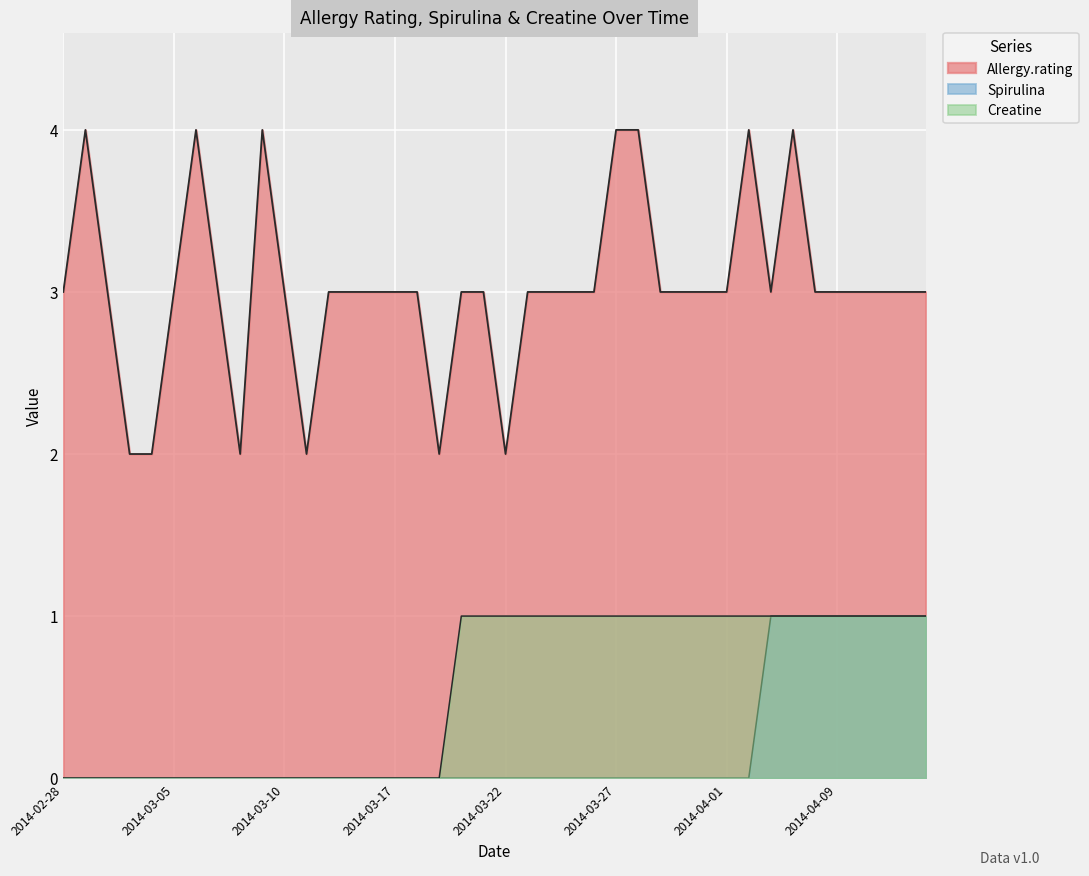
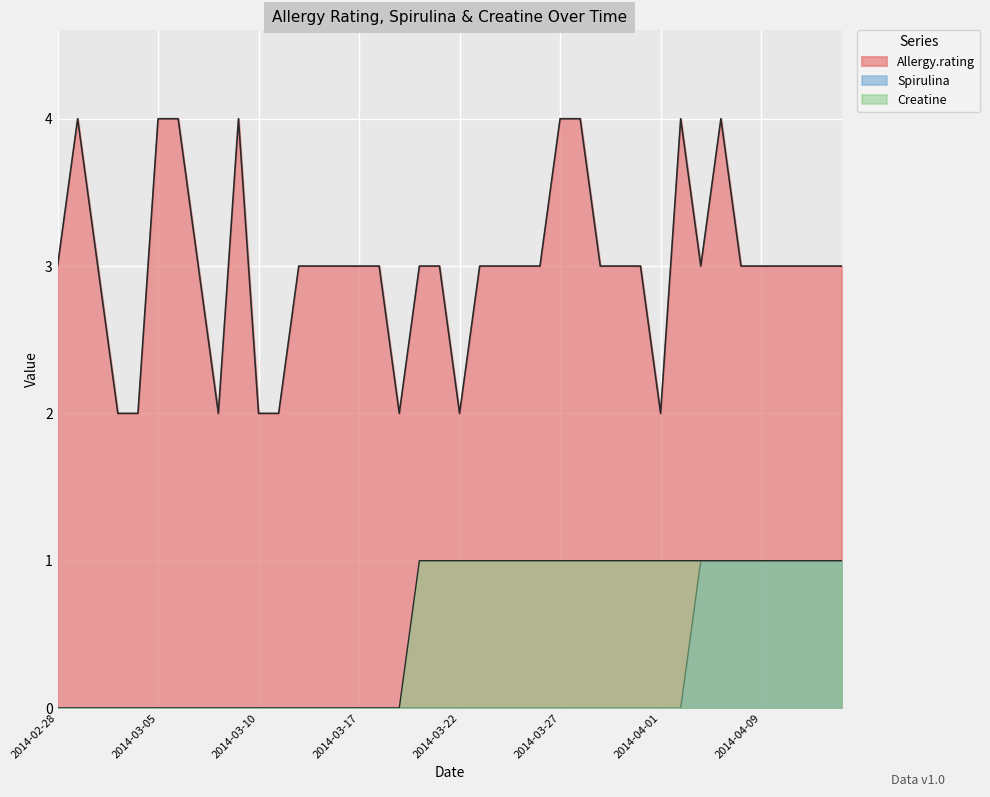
  {
    "Allergy.rating": {
      "2014-02-28": 3,
-     "2014-03-05": 3,
-     "2014-03-10": 3,
+     "2014-03-05": 4,
+     "2014-03-10": 2,
      "2014-03-17": 3,
      "2014-03-22": 2,
      "2014-03-27": 4,
-     "2014-04-01": 3,
+     "2014-04-01": 2,
      "2014-04-09": 3
    },
    "Spirulina": {
      "2014-03-22": 0,
      "2014-03-27": 0,
      "2014-04-01": 0
    },
    "Creatine": {
      "2014-03-22": 1,
      "2014-03-27": 1,
      "2014-04-01": 1
    }
  }
